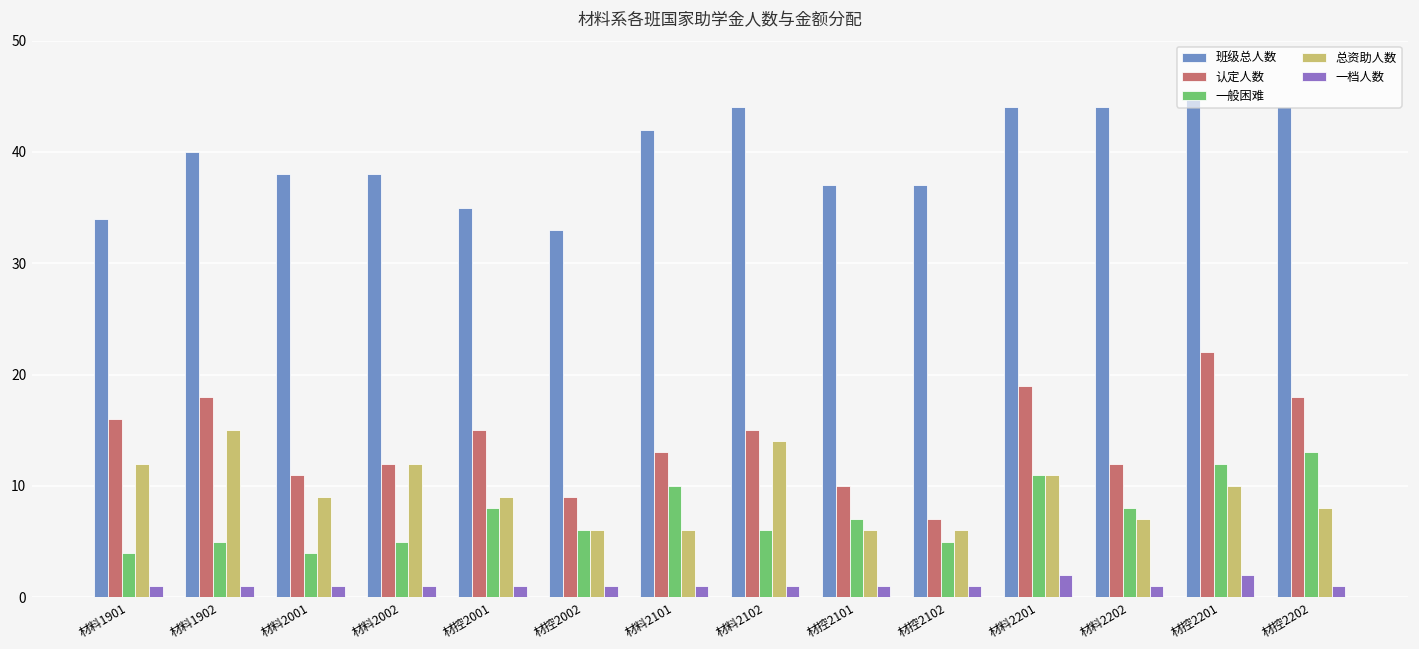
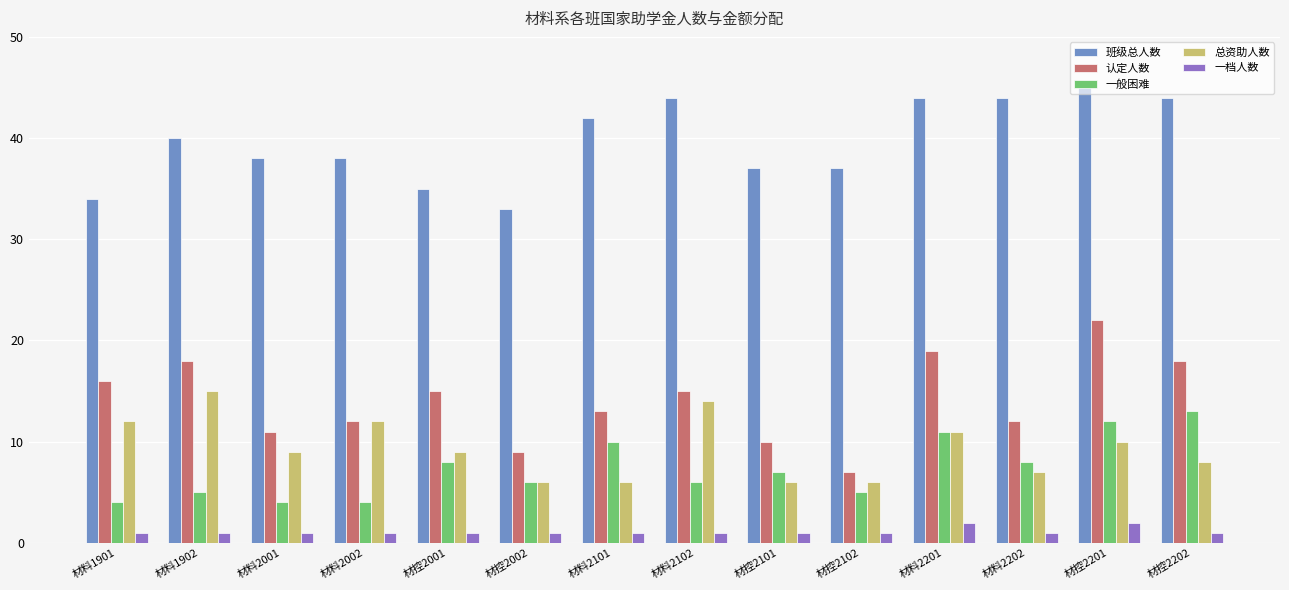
  {
    "认定人数": {
      "材料1901": 16,
      "材料1902": 18,
      "材料2001": 11,
      "材料2002": 12,
      "材控2001": 15,
      "材控2002": 9,
      "材料2101": 13,
      "材料2102": 15,
      "材控2101": 10,
      "材控2102": 7,
      "材料2201": 19,
      "材料2202": 12,
      "材控2201": 22,
      "材控2202": 18
    },
    "一般困难": {
      "材料1901": 4,
      "材料1902": 5,
      "材料2001": 4,
-     "材料2002": 5,
+     "材料2002": 4,
      "材控2001": 8,
      "材控2002": 6,
      "材料2101": 10,
      "材料2102": 6,
      "材控2101": 7,
      "材控2102": 5,
      "材料2201": 11,
      "材料2202": 8,
      "材控2201": 12,
      "材控2202": 13
    },
    "总资助人数": {
      "材料1901": 12,
      "材料1902": 15,
      "材料2001": 9,
      "材料2002": 12,
      "材控2001": 9,
      "材控2002": 6,
      "材料2101": 6,
      "材料2102": 14,
      "材控2101": 6,
      "材控2102": 6,
      "材料2201": 11,
      "材料2202": 7,
      "材控2201": 10,
      "材控2202": 8
    }
  }
